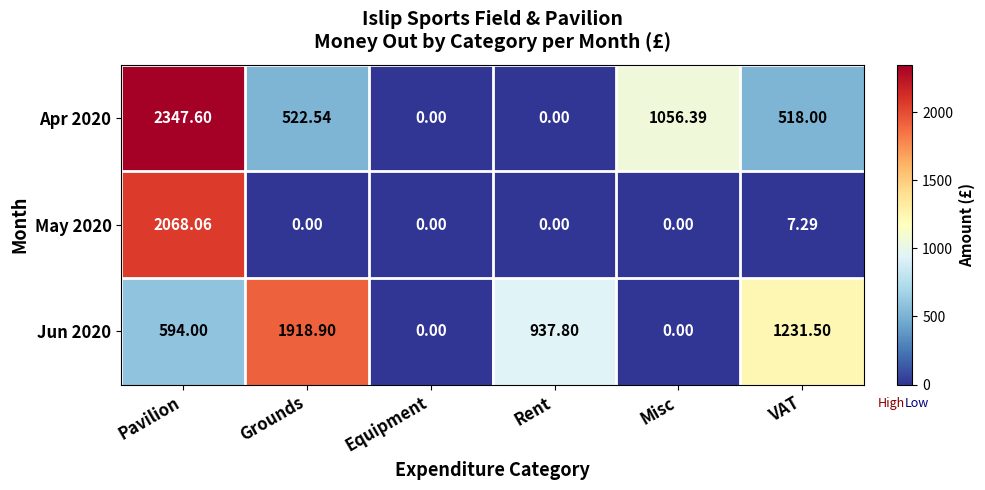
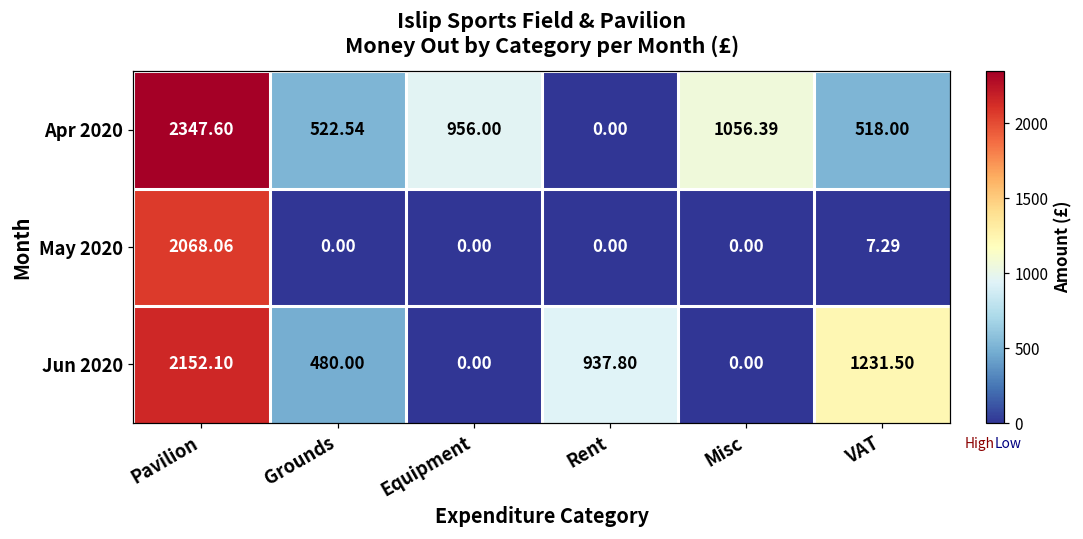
  {
    "Apr 2020": {
      "Pavilion": 2347.60,
      "Grounds": 522.54,
-     "Equipment": 0.00,
+     "Equipment": 956.00,
      "Rent": 0.00,
      "Misc": 1056.39,
      "VAT": 518.00
    },
    "May 2020": {
      "Pavilion": 2068.06,
      "Grounds": 0.00,
      "Equipment": 0.00,
      "Rent": 0.00,
      "Misc": 0.00,
      "VAT": 7.29
    },
    "Jun 2020": {
-     "Pavilion": 594.00,
-     "Grounds": 1918.90,
+     "Pavilion": 2152.10,
+     "Grounds": 480.00,
      "Equipment": 0.00,
      "Rent": 937.80,
      "Misc": 0.00,
      "VAT": 1231.50
    }
  }
